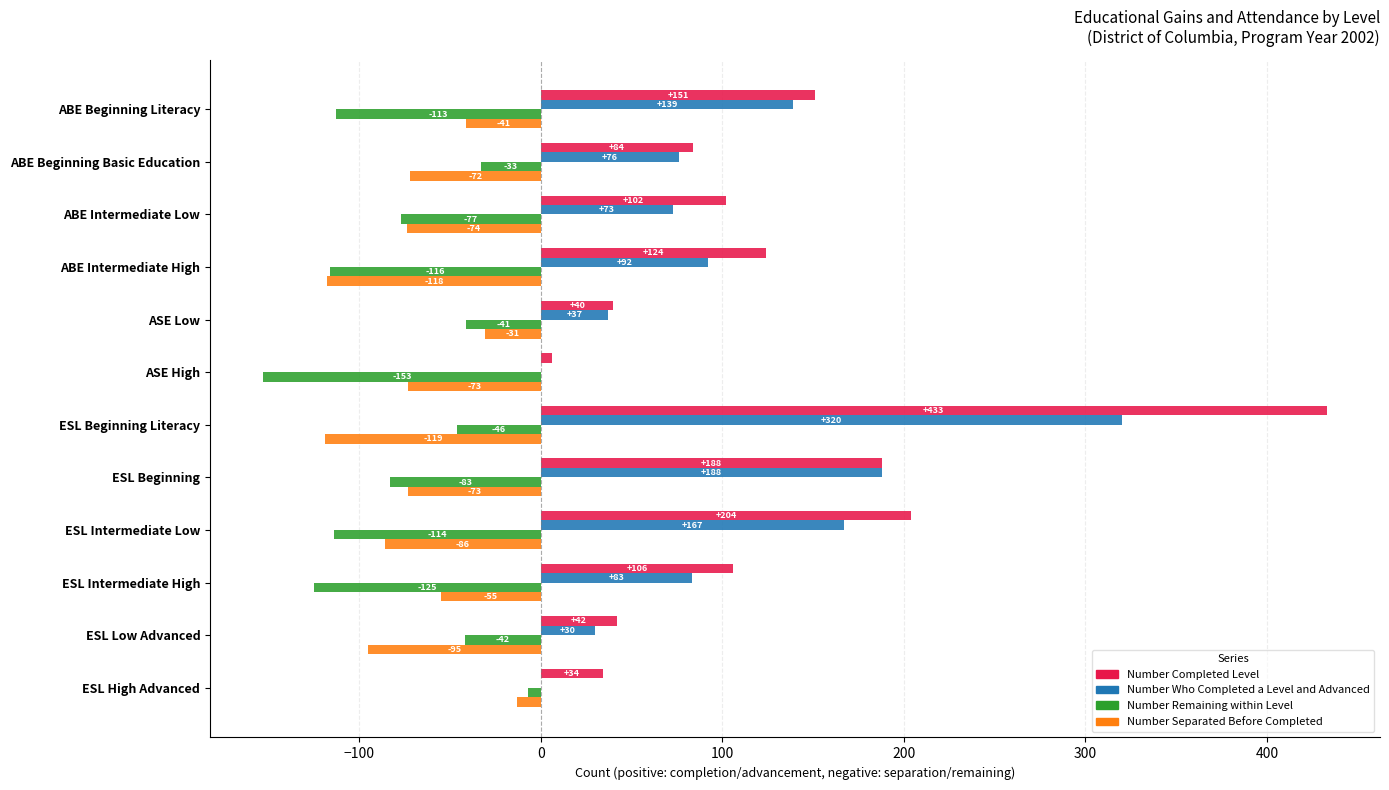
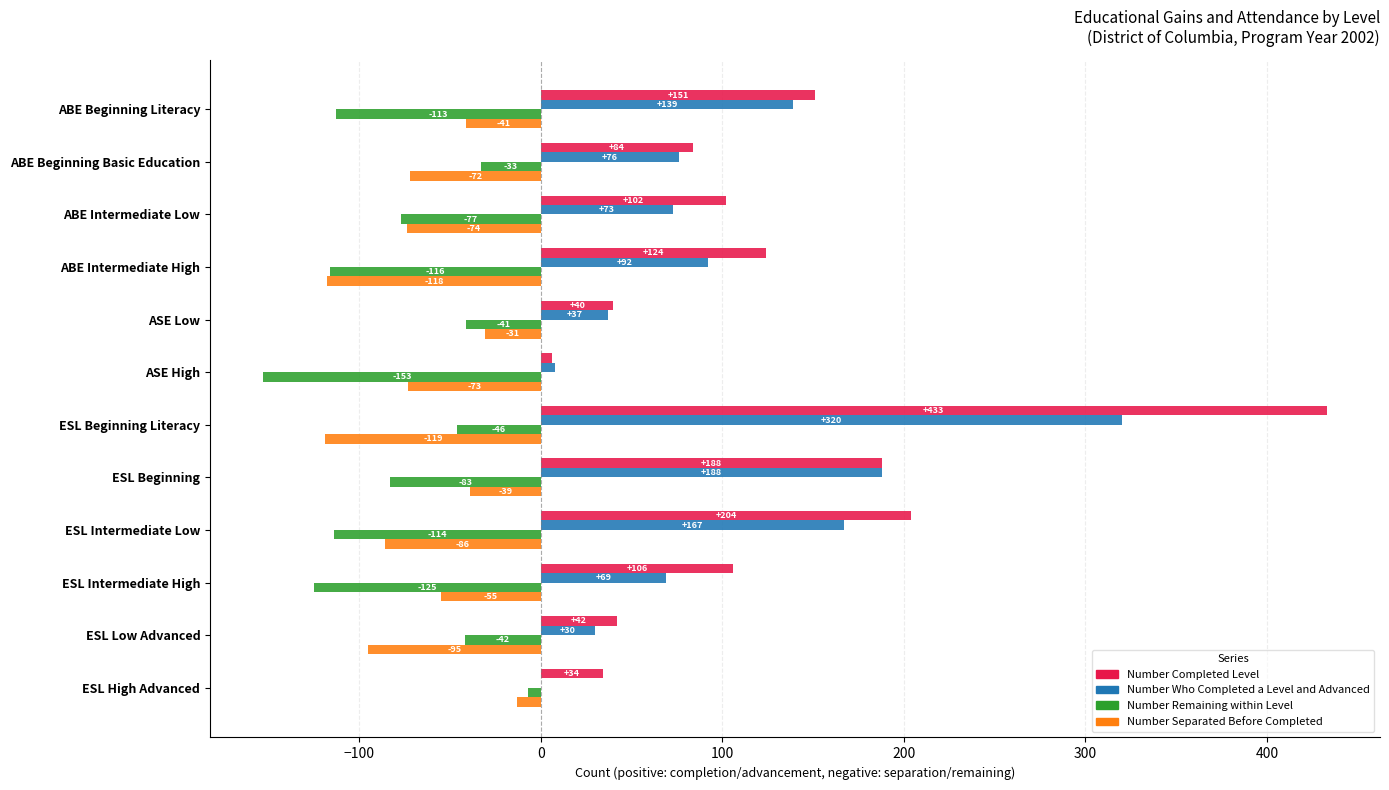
  {
    "Number Completed Level": {
      "ABE Beginning Literacy": "+151",
      "ABE Beginning Basic Education": "+84",
      "ABE Intermediate Low": "+102",
      "ABE Intermediate High": "+124",
      "ASE Low": "+40",
      "ESL Beginning Literacy": "+433",
      "ESL Beginning": "+188",
      "ESL Intermediate Low": "+204",
      "ESL Intermediate High": "+106",
      "ESL Low Advanced": "+42",
      "ESL High Advanced": "+34"
    },
    "Number Who Completed a Level and Advanced": {
      "ABE Beginning Literacy": "+139",
      "ABE Beginning Basic Education": "+76",
      "ABE Intermediate Low": "+73",
      "ABE Intermediate High": "+92",
      "ASE Low": "+37",
-     "ASE High": "0",
+     "ASE High": "8",
      "ESL Beginning Literacy": "+320",
      "ESL Beginning": "+188",
      "ESL Intermediate Low": "+167",
-     "ESL Intermediate High": "+83",
+     "ESL Intermediate High": "+69",
      "ESL Low Advanced": "+30"
    },
    "Number Remaining within Level": {
      "ABE Beginning Literacy": "-113",
      "ABE Beginning Basic Education": "-33",
      "ABE Intermediate Low": "-77",
      "ABE Intermediate High": "-116",
      "ASE Low": "-41",
      "ASE High": "-153",
      "ESL Beginning Literacy": "-46",
      "ESL Beginning": "-83",
      "ESL Intermediate Low": "-114",
      "ESL Intermediate High": "-125",
      "ESL Low Advanced": "-42"
    },
    "Number Separated Before Completed": {
      "ABE Beginning Literacy": "-41",
      "ABE Beginning Basic Education": "-72",
      "ABE Intermediate Low": "-74",
      "ABE Intermediate High": "-118",
      "ASE Low": "-31",
      "ASE High": "-73",
      "ESL Beginning Literacy": "-119",
-     "ESL Beginning": "-73",
+     "ESL Beginning": "-39",
      "ESL Intermediate Low": "-86",
      "ESL Intermediate High": "-55",
      "ESL Low Advanced": "-95"
    }
  }
